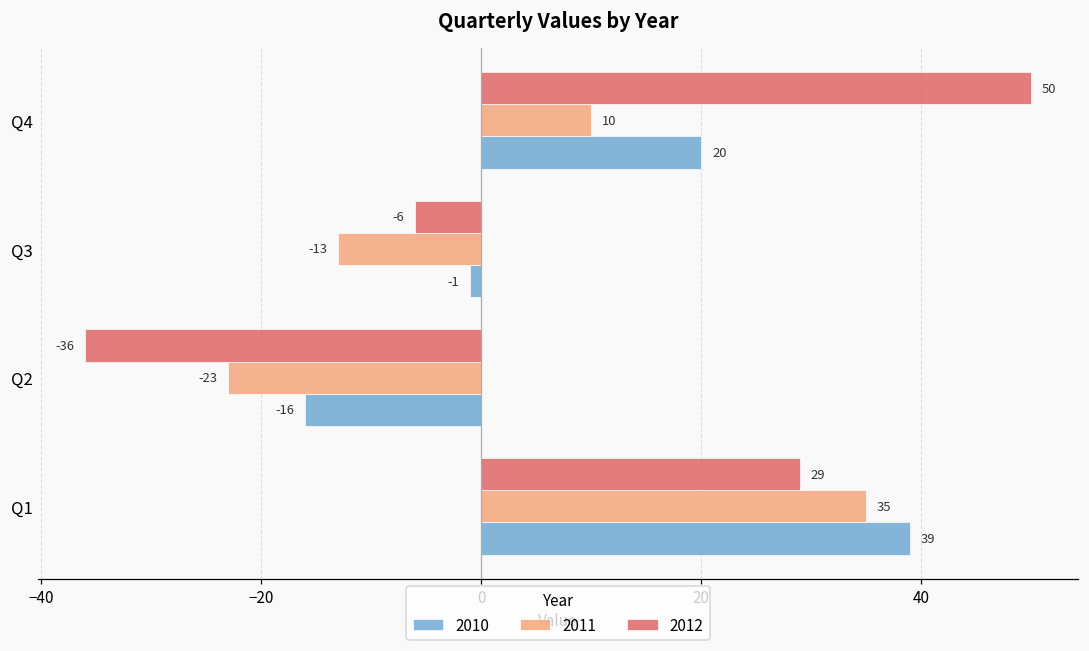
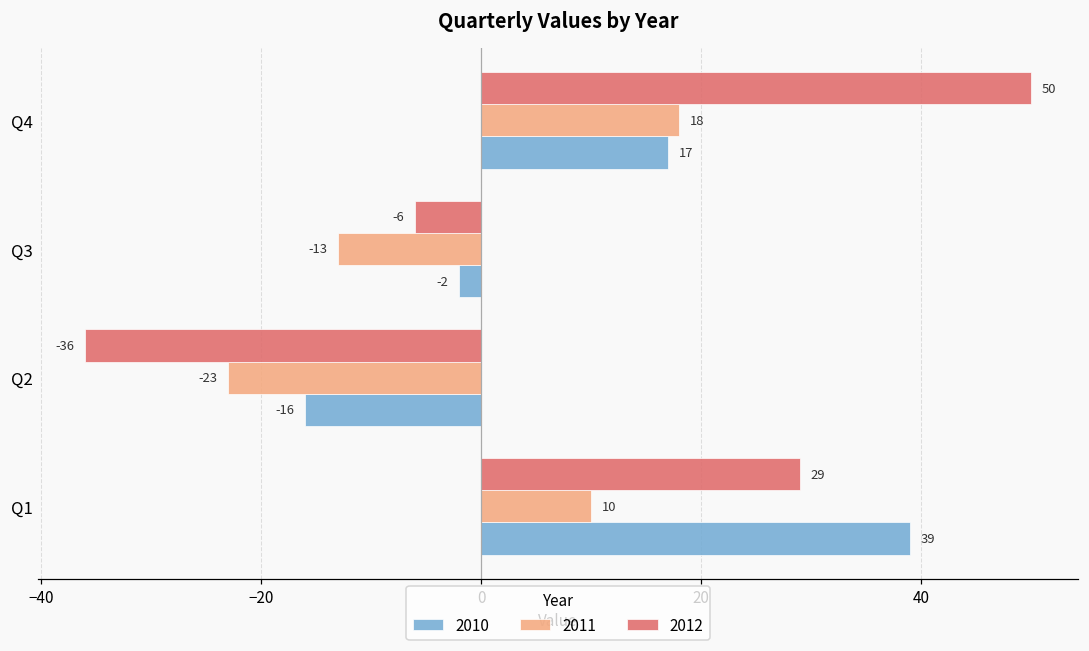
  {
    "2010": {
-     "Q4": 20,
-     "Q3": -1,
+     "Q4": 17,
+     "Q3": -2,
      "Q2": -16,
      "Q1": 39
    },
    "2011": {
-     "Q4": 10,
+     "Q4": 18,
      "Q3": -13,
      "Q2": -23,
-     "Q1": 35
+     "Q1": 10
    },
    "2012": {
      "Q4": 50,
      "Q3": -6,
      "Q2": -36,
      "Q1": 29
    }
  }
